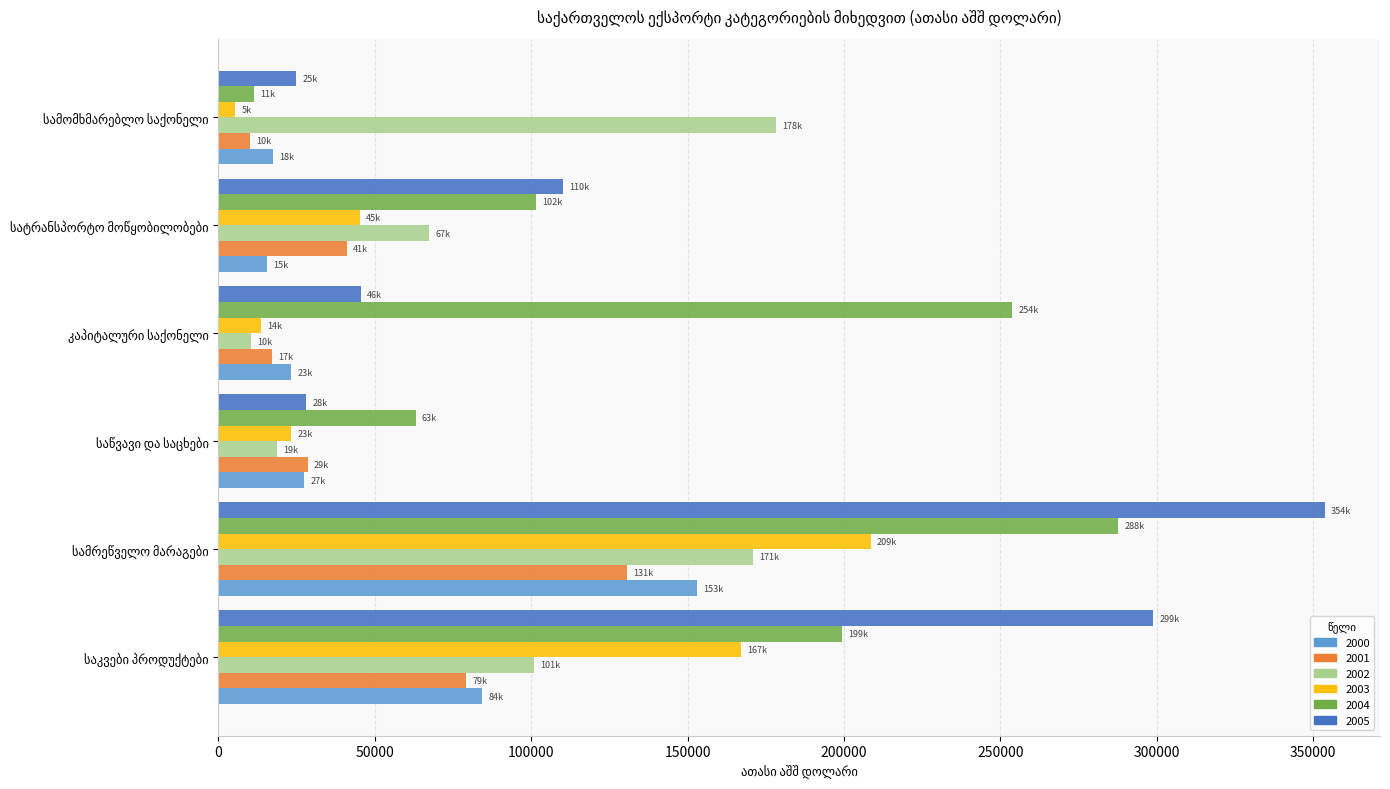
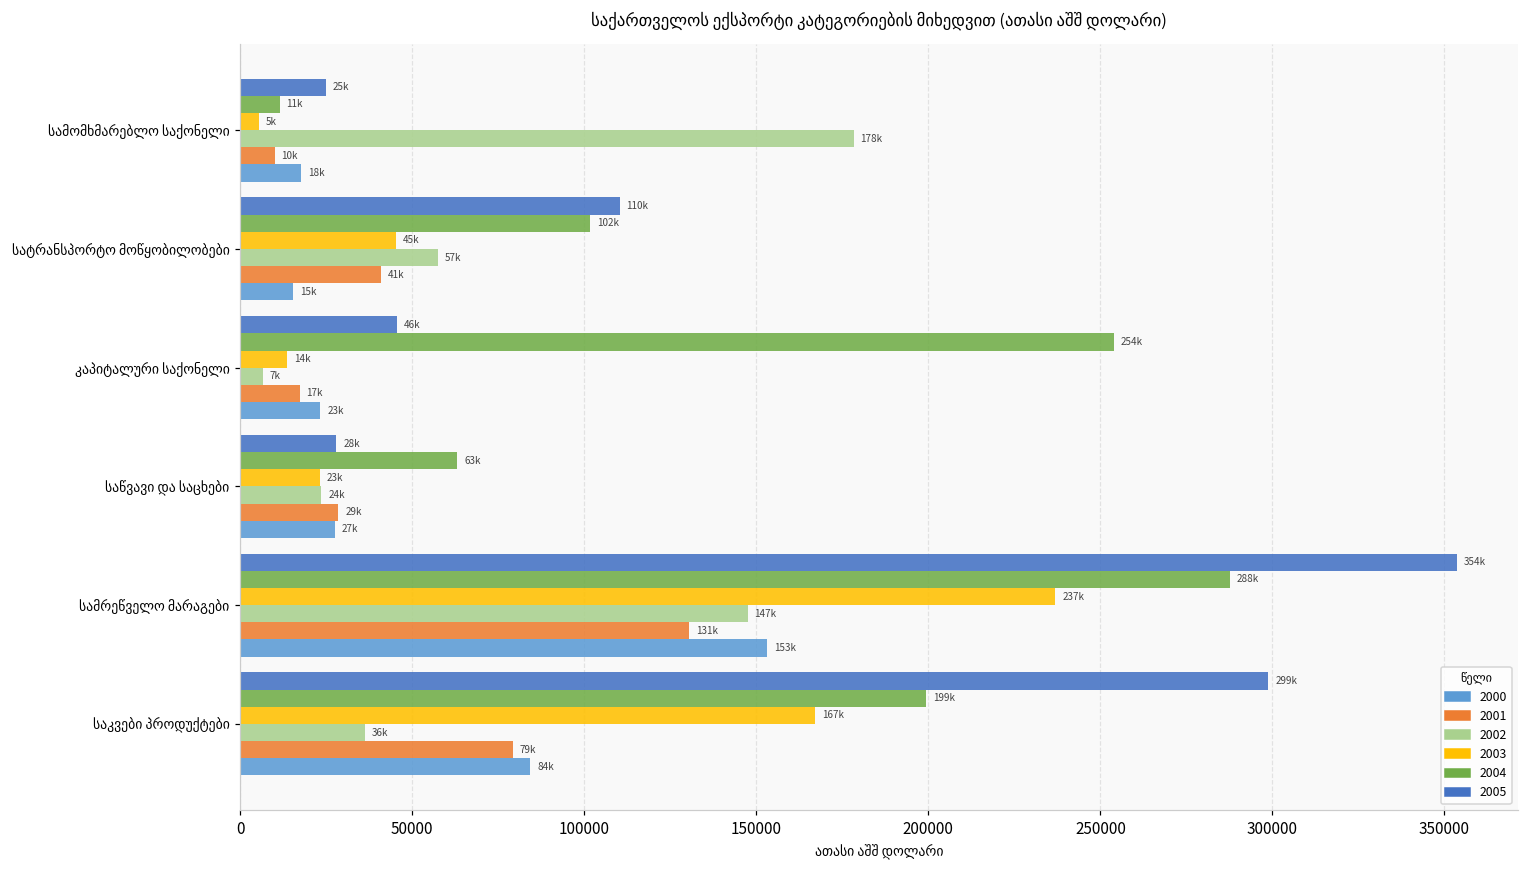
  {
    "2001": {
      "სამომხმარებლო საქონელი": "10k",
      "სატრანსპორტო მოწყობილობები": "41k",
      "კაპიტალური საქონელი": "17k",
      "საწვავი და საცხები": "29k",
      "სამრეწველო მარაგები": "131k",
      "საკვები პროდუქტები": "79k"
    },
    "2002": {
      "სამომხმარებლო საქონელი": "178k",
-     "სატრანსპორტო მოწყობილობები": "67k",
-     "კაპიტალური საქონელი": "10k",
-     "საწვავი და საცხები": "19k",
-     "სამრეწველო მარაგები": "171k",
-     "საკვები პროდუქტები": "101k"
+     "სატრანსპორტო მოწყობილობები": "57k",
+     "კაპიტალური საქონელი": "7k",
+     "საწვავი და საცხები": "24k",
+     "სამრეწველო მარაგები": "147k",
+     "საკვები პროდუქტები": "36k"
    },
    "2003": {
      "სამომხმარებლო საქონელი": "5k",
      "სატრანსპორტო მოწყობილობები": "45k",
      "კაპიტალური საქონელი": "14k",
      "საწვავი და საცხები": "23k",
-     "სამრეწველო მარაგები": "209k",
+     "სამრეწველო მარაგები": "237k",
      "საკვები პროდუქტები": "167k"
    },
    "2004": {
      "სამომხმარებლო საქონელი": "11k",
      "სატრანსპორტო მოწყობილობები": "102k",
      "კაპიტალური საქონელი": "254k",
      "საწვავი და საცხები": "63k",
      "სამრეწველო მარაგები": "288k",
      "საკვები პროდუქტები": "199k"
    }
  }
